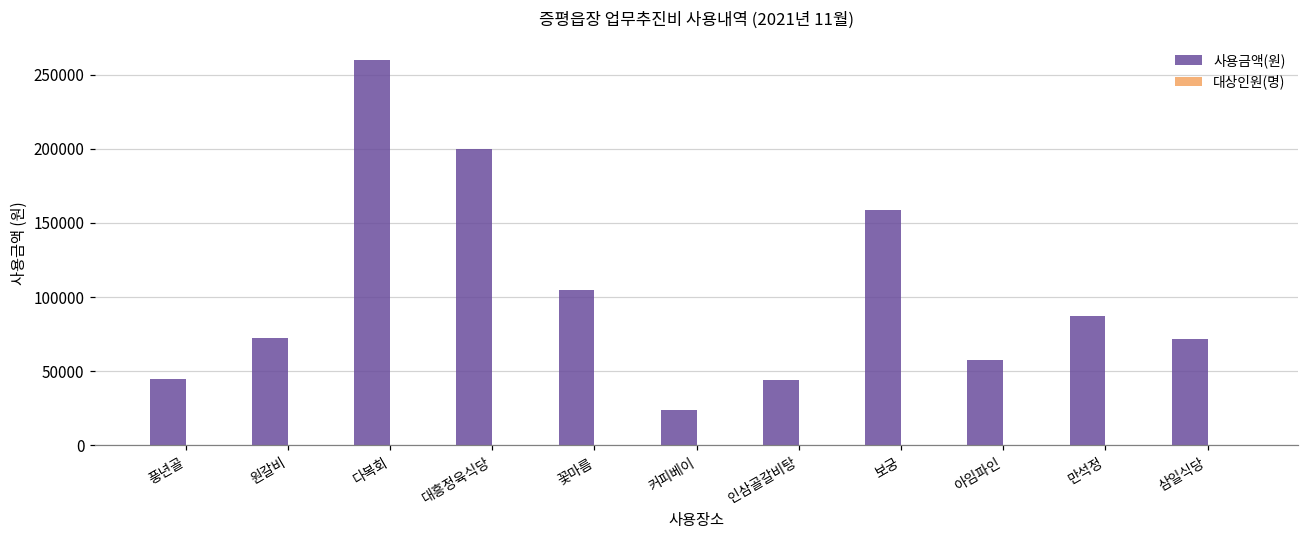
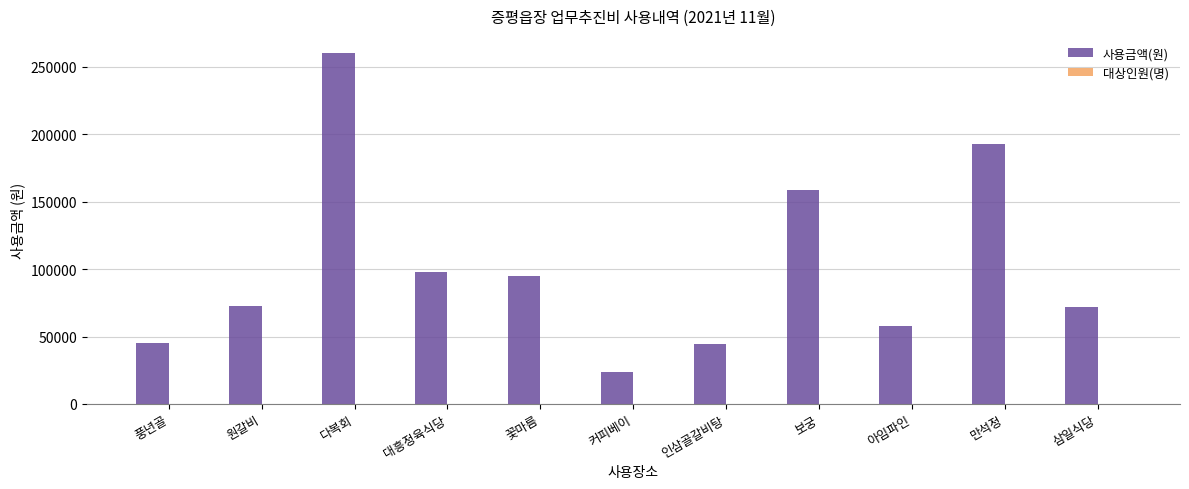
  {
    "사용금액(원)": {
      "풍년골": 45000,
      "원갈비": 73000,
      "다복회": 260000,
-     "대흥정육식당": 200000,
-     "꽃마름": 105000,
+     "대흥정육식당": 98000,
+     "꽃마름": 95000,
      "커피베이": 24000,
      "인삼골갈비탕": 44000,
      "보궁": 159000,
      "아임파인": 58000,
-     "만석정": 87000,
+     "만석정": 192000,
      "삼일식당": 72000
    }
  }
